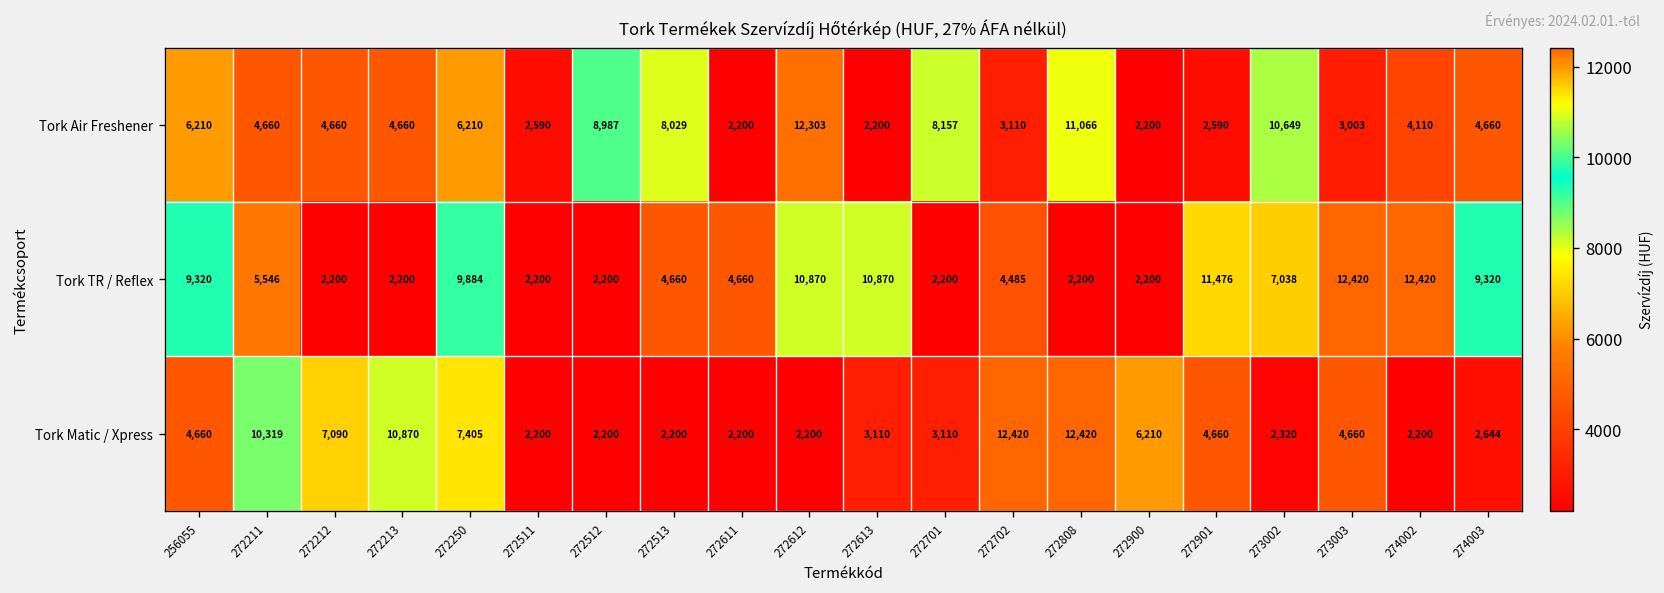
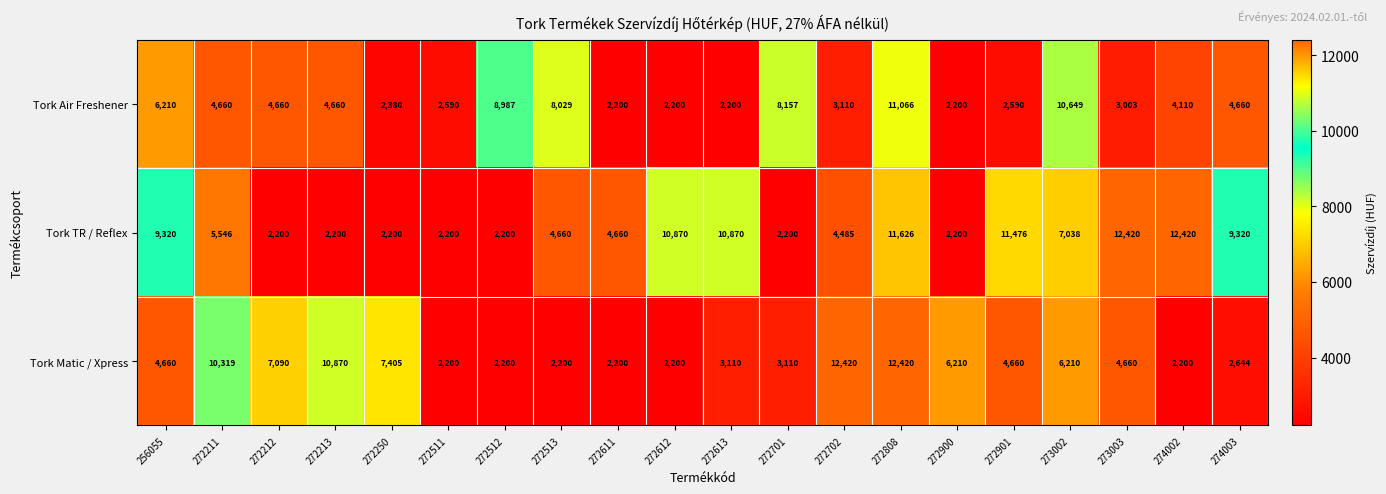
  {
    "Tork Air Freshener": {
      "256055": "6,210",
      "272211": "4,660",
      "272212": "4,660",
      "272213": "4,660",
-     "272250": "6,210",
+     "272250": "2,380",
      "272511": "2,590",
      "272512": "8,987",
      "272513": "8,029",
      "272611": "2,200",
-     "272612": "12,303",
+     "272612": "2,200",
      "272613": "2,200",
      "272701": "8,157",
      "272702": "3,110",
      "272808": "11,066",
      "272900": "2,200",
      "272901": "2,590",
      "273002": "10,649",
      "273003": "3,003",
      "274002": "4,110",
      "274003": "4,660"
    },
    "Tork TR / Reflex": {
      "256055": "9,320",
      "272211": "5,546",
      "272212": "2,200",
      "272213": "2,200",
-     "272250": "9,884",
+     "272250": "2,200",
      "272511": "2,200",
      "272512": "2,200",
      "272513": "4,660",
      "272611": "4,660",
      "272612": "10,870",
      "272613": "10,870",
      "272701": "2,200",
      "272702": "4,485",
-     "272808": "2,200",
+     "272808": "11,626",
      "272900": "2,200",
      "272901": "11,476",
      "273002": "7,038",
      "273003": "12,420",
      "274002": "12,420",
      "274003": "9,320"
    },
    "Tork Matic / Xpress": {
      "256055": "4,660",
      "272211": "10,319",
      "272212": "7,090",
      "272213": "10,870",
      "272250": "7,405",
      "272511": "2,200",
      "272512": "2,200",
      "272513": "2,200",
      "272611": "2,200",
      "272612": "2,200",
      "272613": "3,110",
      "272701": "3,110",
      "272702": "12,420",
      "272808": "12,420",
      "272900": "6,210",
      "272901": "4,660",
-     "273002": "2,320",
+     "273002": "6,210",
      "273003": "4,660",
      "274002": "2,200",
      "274003": "2,644"
    }
  }
